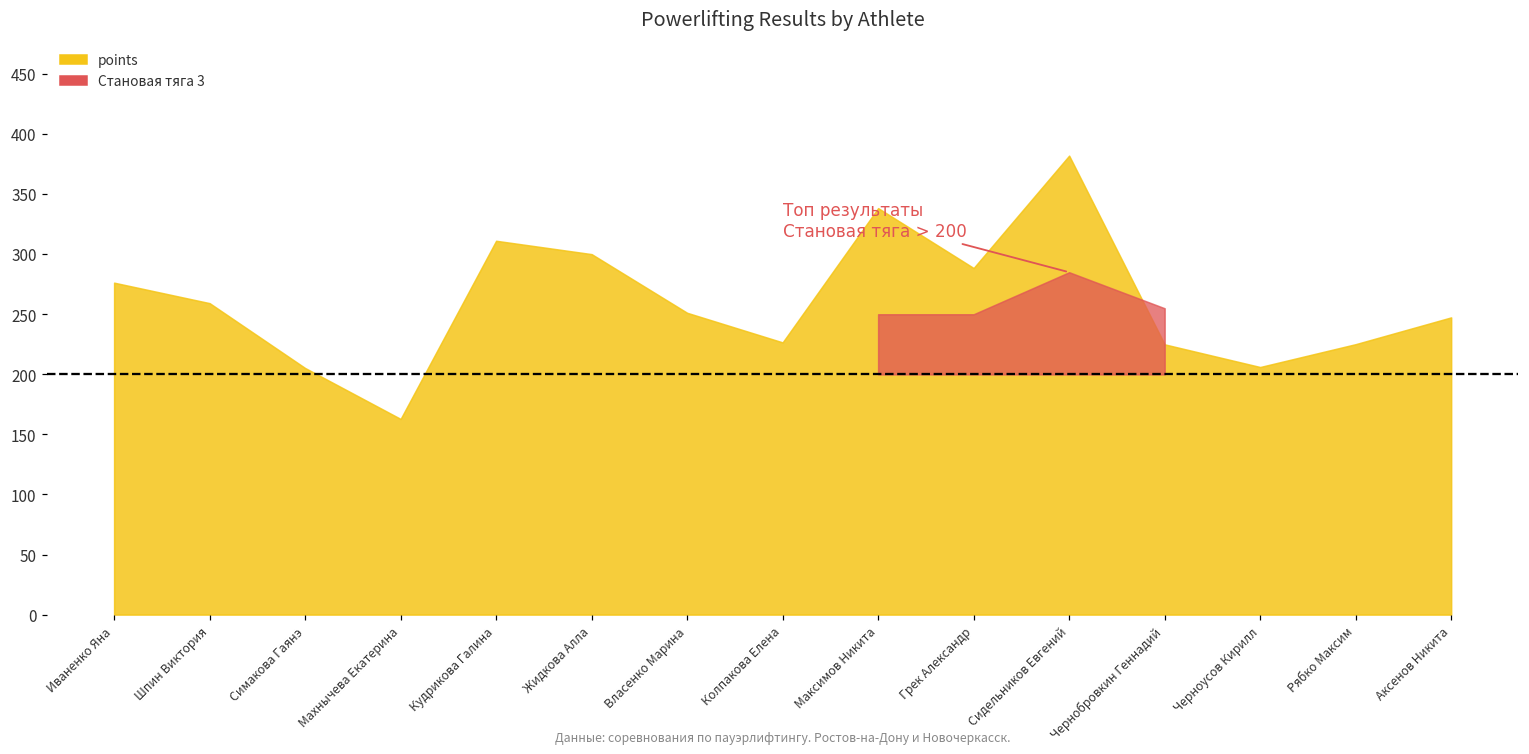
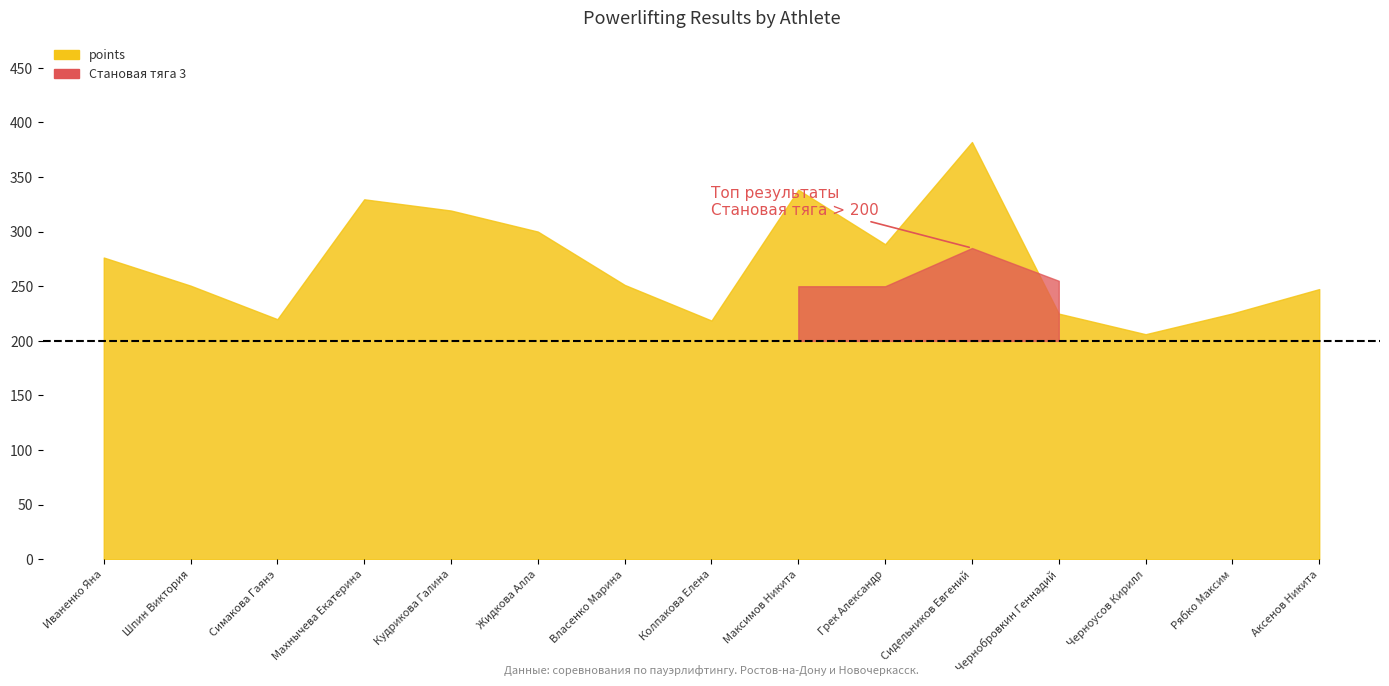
  {
    "points": {
      "Иваненко Яна": 276,
-     "Шпин Виктория": 259,
-     "Симакова Гаянэ": 205,
-     "Махнычева Екатерина": 163,
-     "Кудрикова Галина": 311,
+     "Шпин Виктория": 251,
+     "Симакова Гаянэ": 220,
+     "Махнычева Екатерина": 330,
+     "Кудрикова Галина": 319,
      "Жидкова Алла": 300,
      "Власенко Марина": 251,
-     "Колпакова Елена": 227,
+     "Колпакова Елена": 219,
      "Сидельников Евгений": 382,
      "Чернобровкин Геннадий": 225,
      "Черноусов Кирилл": 206,
      "Рябко Максим": 225,
      "Аксенов Никита": 247
    },
    "Становая тяга 3": {
      "Максимов Никита": 250,
      "Грек Александр": 250,
      "Сидельников Евгений": 285,
      "Чернобровкин Геннадий": 255
    }
  }
